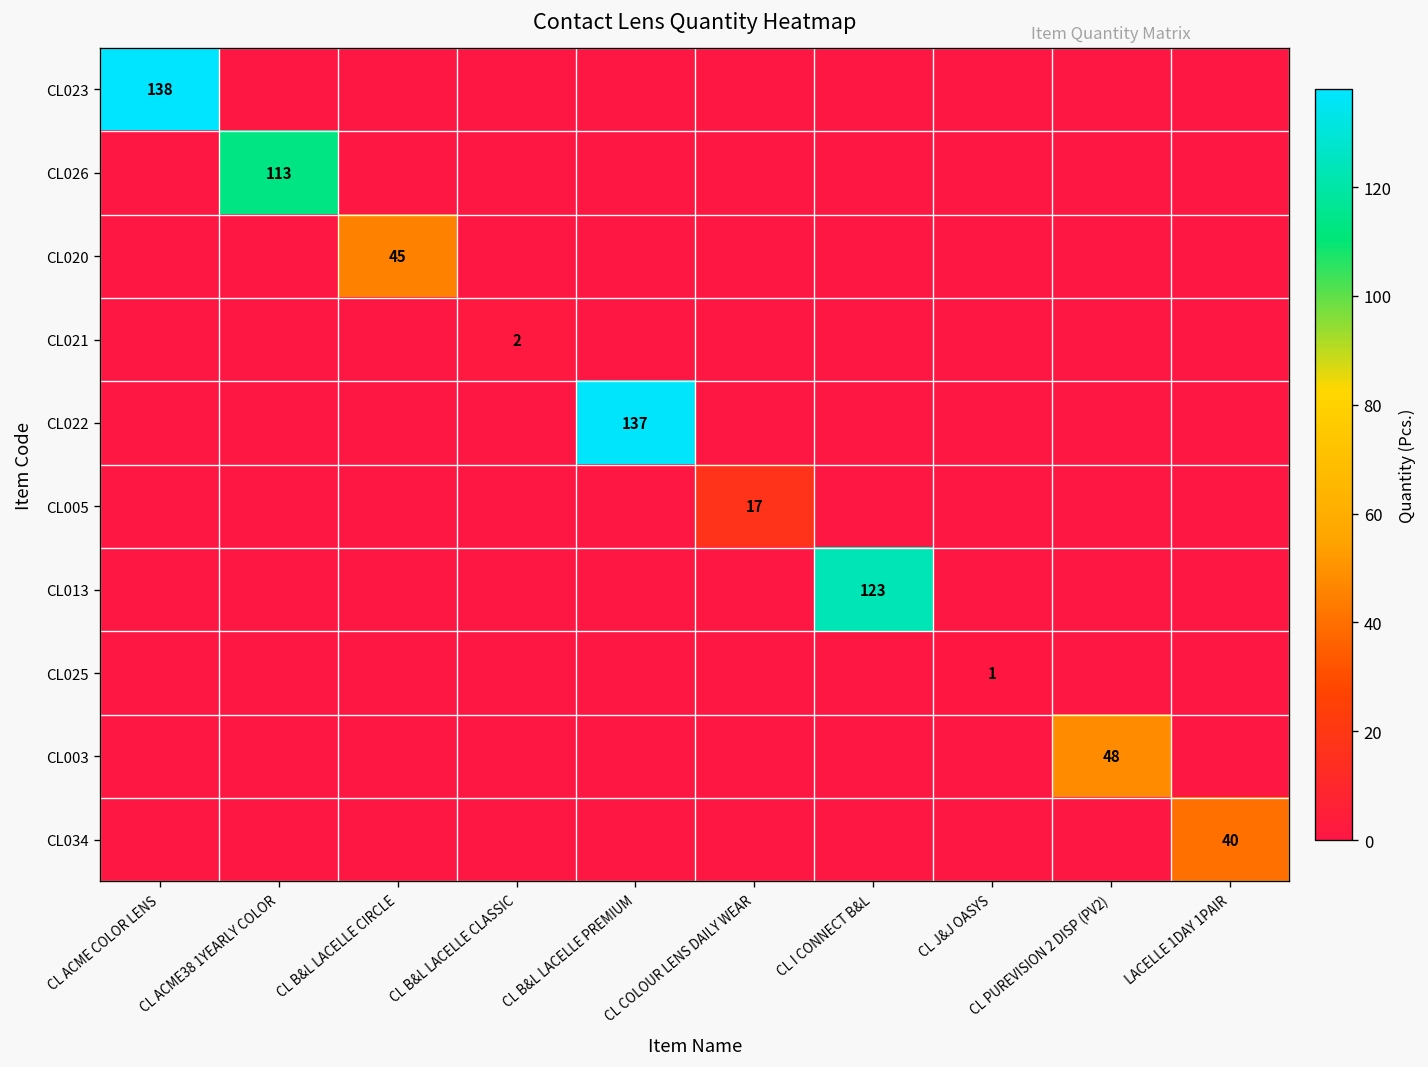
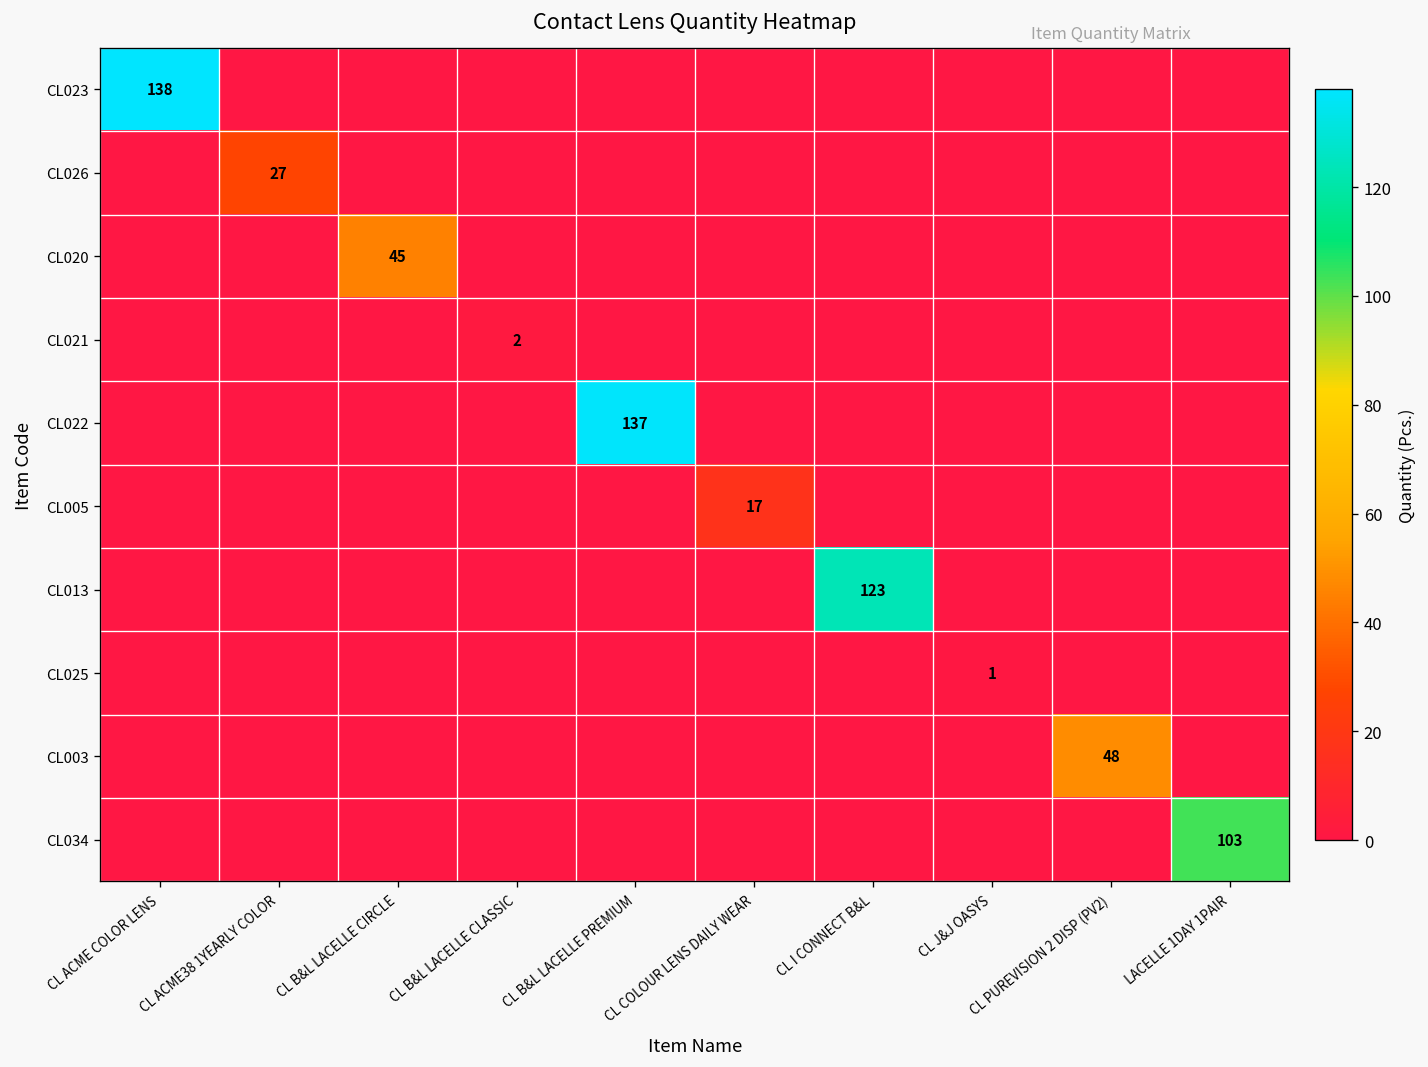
  {
    "CL023": {
      "CL ACME COLOR LENS": 138
    },
    "CL026": {
-     "CL ACME38 1YEARLY COLOR": 113
+     "CL ACME38 1YEARLY COLOR": 27
    },
    "CL020": {
      "CL B&L LACELLE CIRCLE": 45
    },
    "CL021": {
      "CL B&L LACELLE CLASSIC": 2
    },
    "CL022": {
      "CL B&L LACELLE PREMIUM": 137
    },
    "CL005": {
      "CL COLOUR LENS DAILY WEAR": 17
    },
    "CL013": {
      "CL I CONNECT B&L": 123
    },
    "CL025": {
      "CL J&J OASYS": 1
    },
    "CL003": {
      "CL PUREVISION 2 DISP (PV2)": 48
    },
    "CL034": {
-     "LACELLE 1DAY 1PAIR": 40
+     "LACELLE 1DAY 1PAIR": 103
    }
  }
